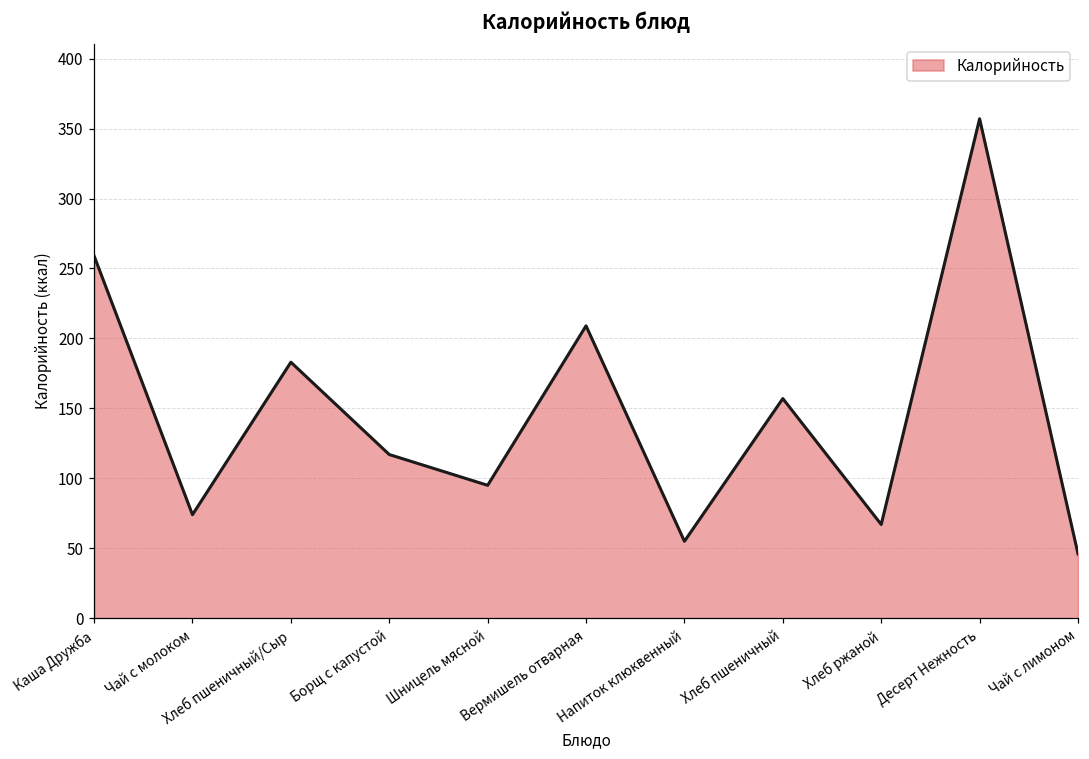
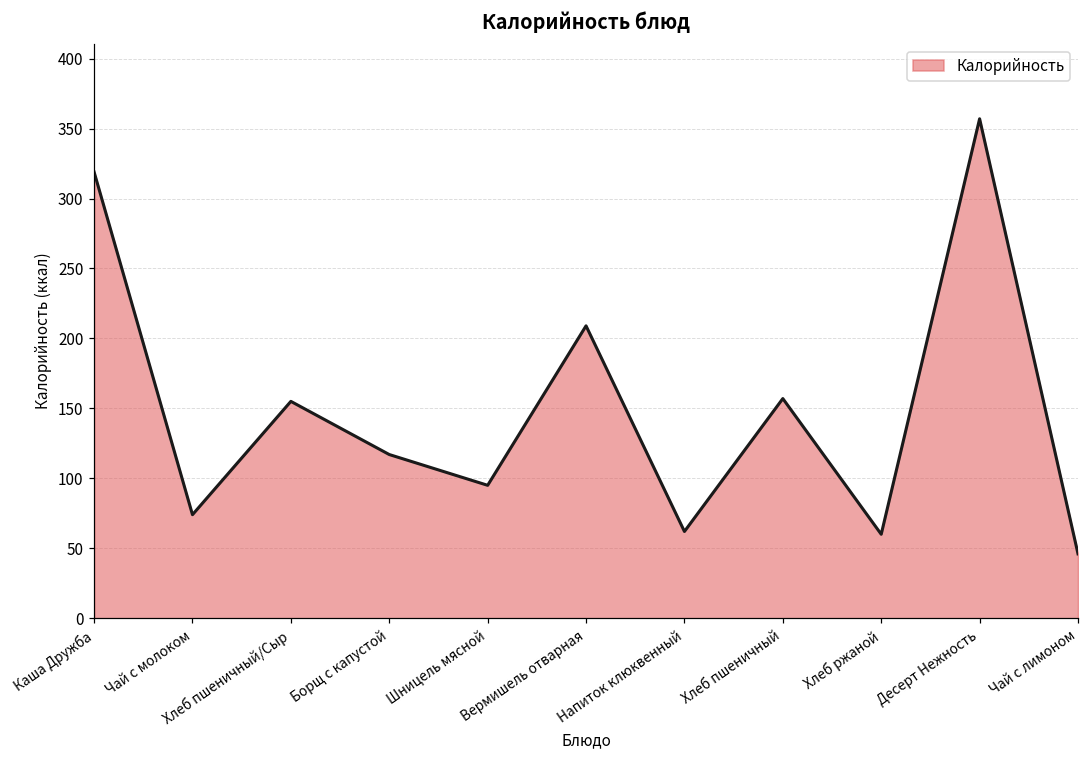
  {
-   "Каша Дружба": 259,
+   "Каша Дружба": 319,
    "Чай с молоком": 74,
-   "Хлеб пшеничный/Сыр": 183,
+   "Хлеб пшеничный/Сыр": 155,
    "Борщ с капустой": 117,
    "Шницель мясной": 95,
    "Вермишель отварная": 209,
-   "Напиток клюквенный": 55,
+   "Напиток клюквенный": 62,
    "Хлеб пшеничный": 157,
-   "Хлеб ржаной": 67,
+   "Хлеб ржаной": 60,
    "Десерт Нежность": 357,
    "Чай с лимоном": 46
  }
